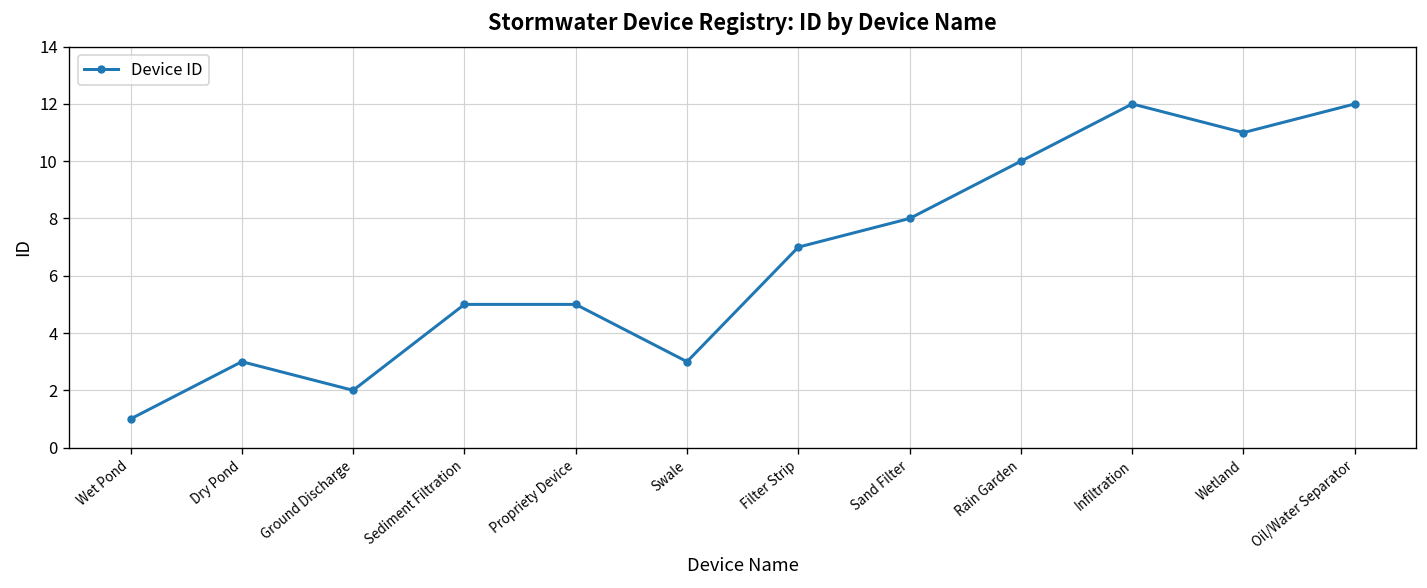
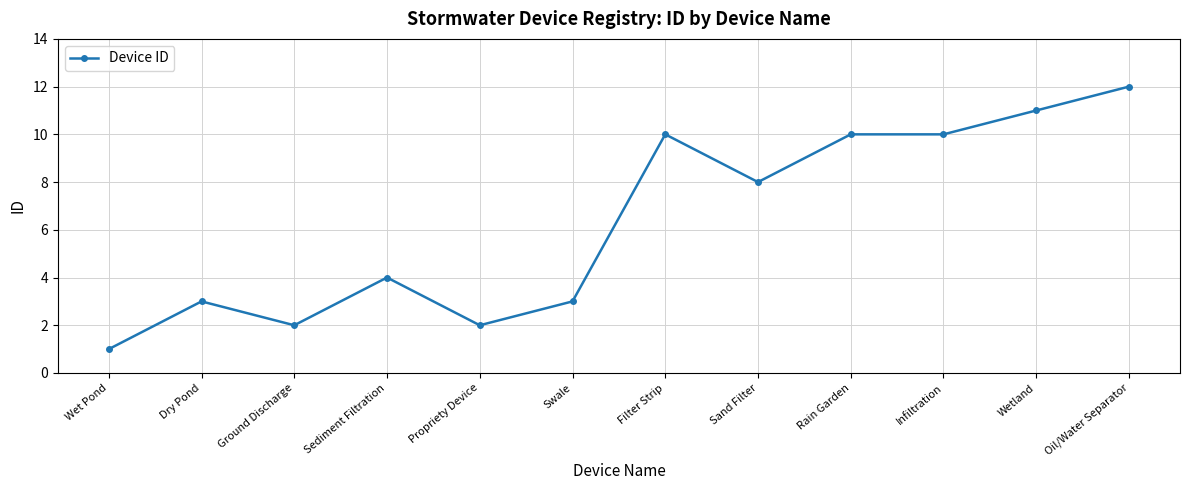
  {
    "Wet Pond": 1,
    "Dry Pond": 3,
    "Ground Discharge": 2,
-   "Sediment Filtration": 5,
-   "Propriety Device": 5,
+   "Sediment Filtration": 4,
+   "Propriety Device": 2,
    "Swale": 3,
-   "Filter Strip": 7,
+   "Filter Strip": 10,
    "Sand Filter": 8,
    "Rain Garden": 10,
-   "Infiltration": 12,
+   "Infiltration": 10,
    "Wetland": 11,
    "Oil/Water Separator": 12
  }
